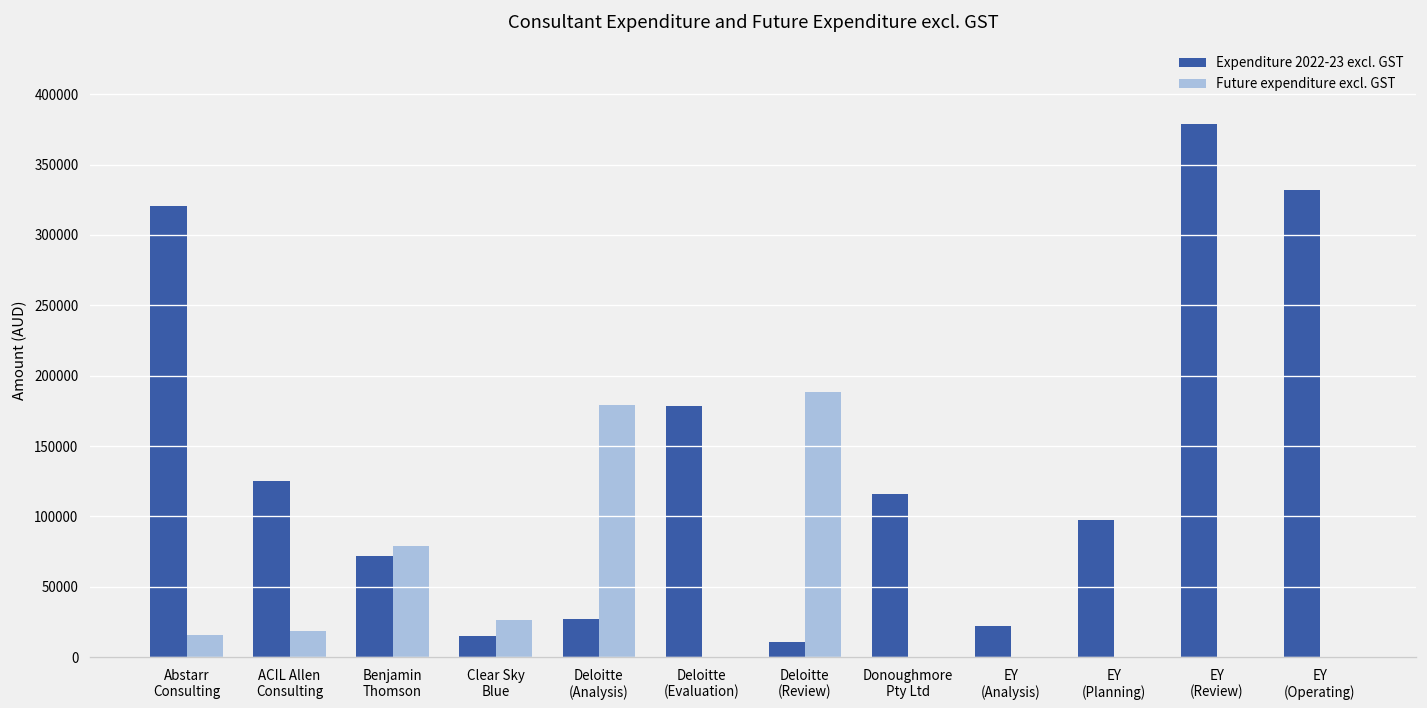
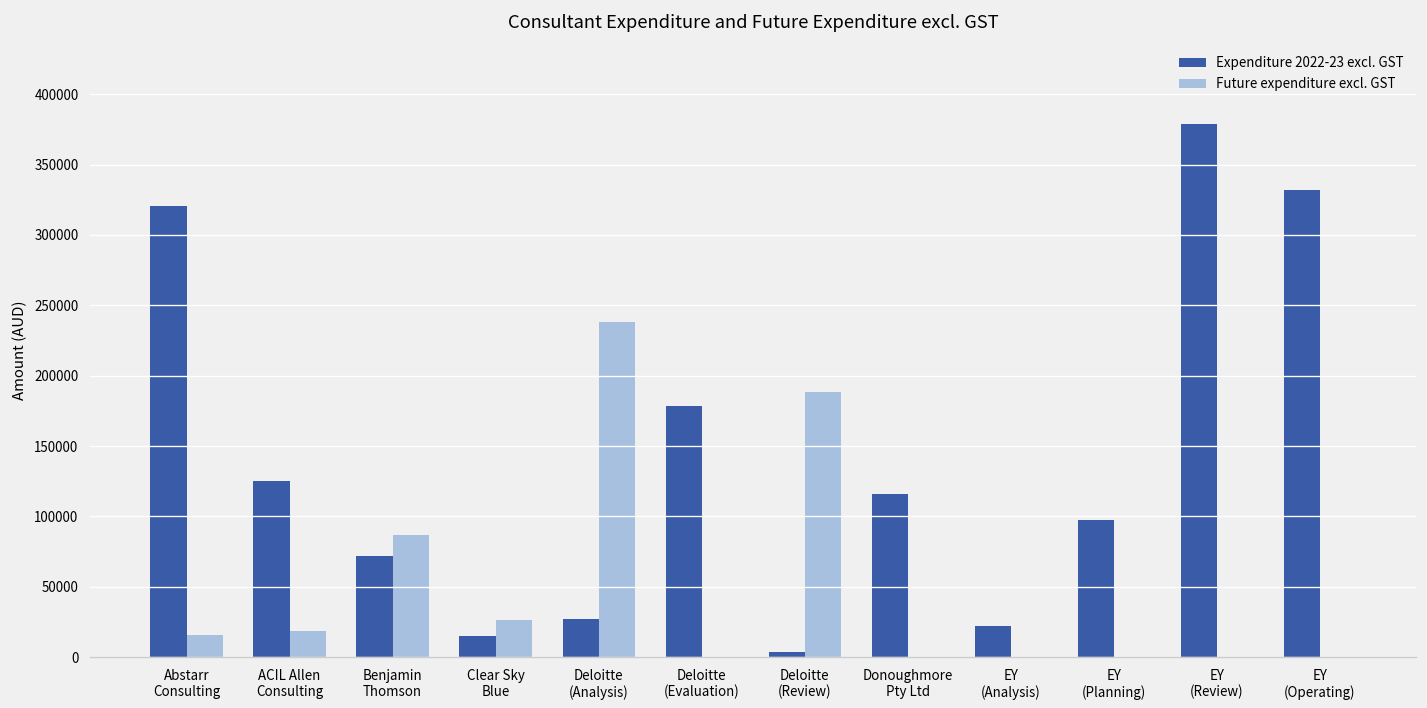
  {
    "Expenditure 2022-23 excl. GST": {
      "Abstarr Consulting": 321000,
      "ACIL Allen Consulting": 125000,
      "Benjamin Thomson": 72000,
      "Clear Sky Blue": 15000,
      "Deloitte (Analysis)": 27000,
      "Deloitte (Evaluation)": 179000,
-     "Deloitte (Review)": 11000,
+     "Deloitte (Review)": 3000,
      "Donoughmore Pty Ltd": 116000,
      "EY (Analysis)": 22000,
      "EY (Planning)": 98000,
      "EY (Review)": 379000,
      "EY (Operating)": 332000
    },
    "Future expenditure excl. GST": {
      "Abstarr Consulting": 16000,
      "ACIL Allen Consulting": 19000,
-     "Benjamin Thomson": 79000,
+     "Benjamin Thomson": 86000,
      "Clear Sky Blue": 26000,
-     "Deloitte (Analysis)": 180000,
+     "Deloitte (Analysis)": 238000,
      "Deloitte (Evaluation)": 0,
      "Deloitte (Review)": 188000,
      "Donoughmore Pty Ltd": 0,
      "EY (Analysis)": 0,
      "EY (Planning)": 0,
      "EY (Review)": 0,
      "EY (Operating)": 0
    }
  }
